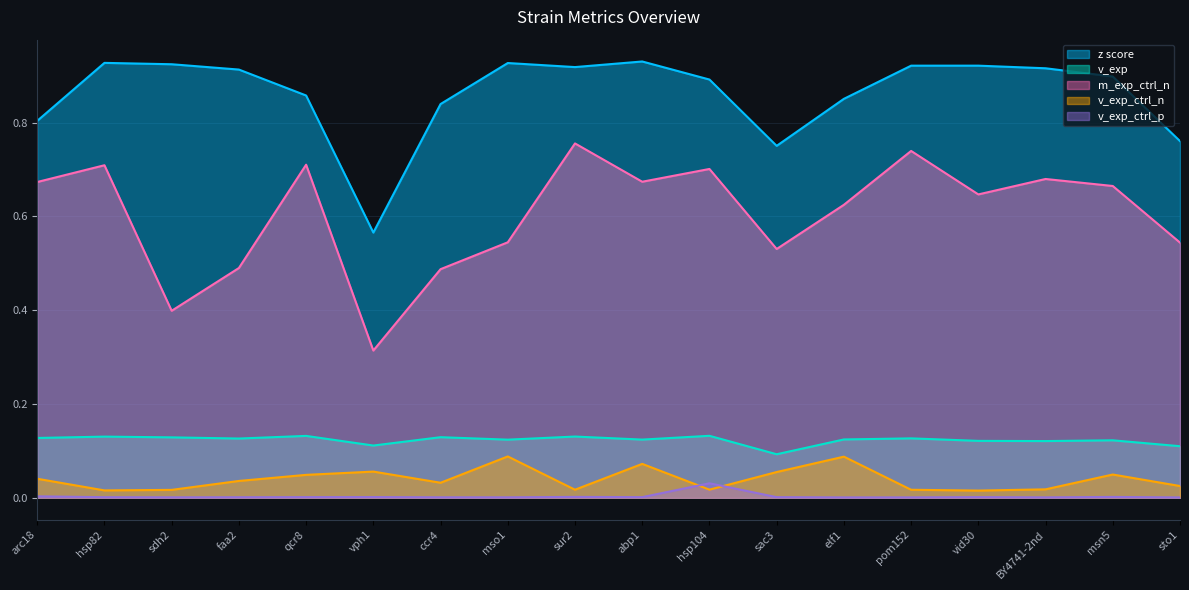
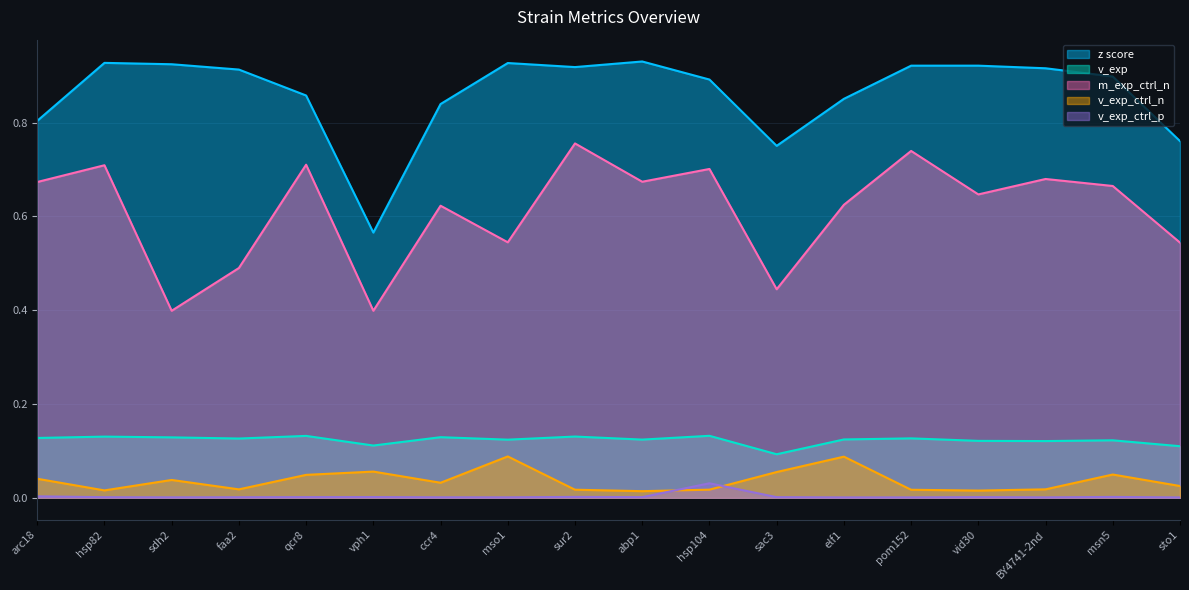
  {
    "m_exp_ctrl_n": {
      "arc18": 0.67,
      "hsp82": 0.71,
      "sdh2": 0.40,
      "faa2": 0.49,
      "qcr8": 0.71,
-     "vph1": 0.31,
-     "ccr4": 0.49,
+     "vph1": 0.40,
+     "ccr4": 0.62,
      "mso1": 0.54,
      "sur2": 0.76,
      "abp1": 0.67,
      "hsp104": 0.70,
-     "sac3": 0.53,
+     "sac3": 0.44,
      "elf1": 0.62,
      "pom152": 0.74,
      "vid30": 0.65,
      "BY4741-2nd": 0.68,
      "msn5": 0.66,
      "sto1": 0.54
    },
    "v_exp_ctrl_n": {
      "arc18": 0.04,
      "hsp82": 0.02,
-     "sdh2": 0.02,
-     "faa2": 0.04,
+     "sdh2": 0.04,
+     "faa2": 0.02,
      "qcr8": 0.05,
      "vph1": 0.06,
      "ccr4": 0.03,
      "mso1": 0.09,
      "sur2": 0.02,
-     "abp1": 0.07,
+     "abp1": 0.01,
      "hsp104": 0.02,
      "sac3": 0.05,
      "elf1": 0.09,
      "pom152": 0.02,
      "vid30": 0.02,
      "BY4741-2nd": 0.02,
      "msn5": 0.05,
      "sto1": 0.03
    },
    "v_exp_ctrl_p": {
      "arc18": 0.00,
      "hsp82": 0.00,
      "sdh2": 0.00,
      "faa2": 0.00,
      "qcr8": 0.00,
      "vph1": 0.00,
      "ccr4": 0.00,
      "mso1": 0.00,
      "sur2": 0.00,
      "abp1": 0.00,
      "hsp104": 0.03,
      "sac3": 0.00,
      "elf1": 0.00,
      "pom152": 0.00,
      "vid30": 0.00,
      "BY4741-2nd": 0.00,
      "msn5": 0.00,
      "sto1": 0.00
    }
  }
